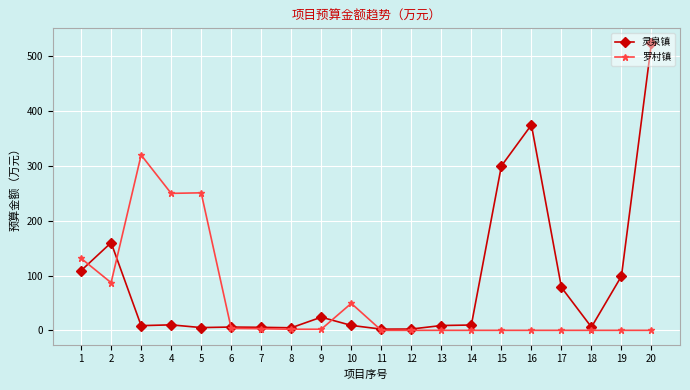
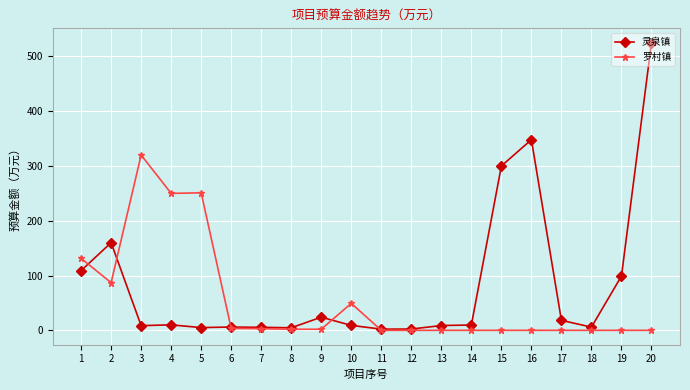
  {
    "灵泉镇": {
      "1": 110,
      "2": 160,
      "3": 10,
      "4": 10,
      "5": 10,
      "9": 20,
      "10": 10,
      "13": 10,
      "14": 10,
      "15": 300,
-     "16": 380,
-     "17": 80,
+     "16": 350,
+     "17": 20,
      "18": 10,
      "19": 100
    },
    "罗村镇": {
      "1": 130,
      "2": 90,
      "3": 320,
      "4": 250,
      "5": 250,
      "9": 0,
      "10": 50,
      "13": 0,
      "14": 0,
      "15": 0,
      "16": 0,
      "17": 0,
      "18": 0,
      "19": 0,
      "20": 0
    }
  }
